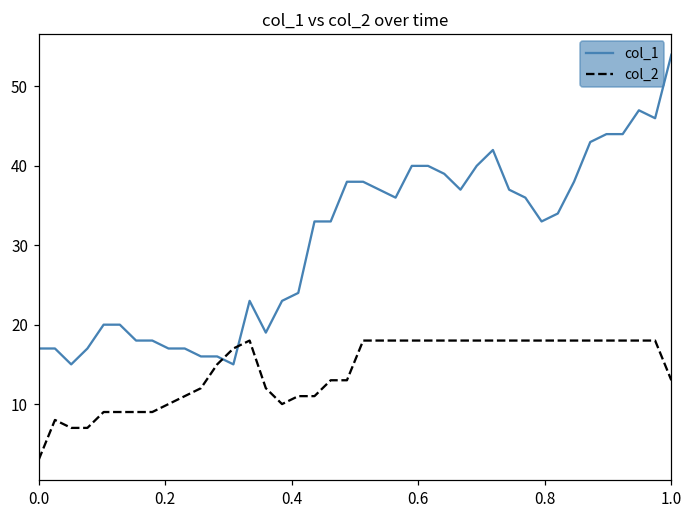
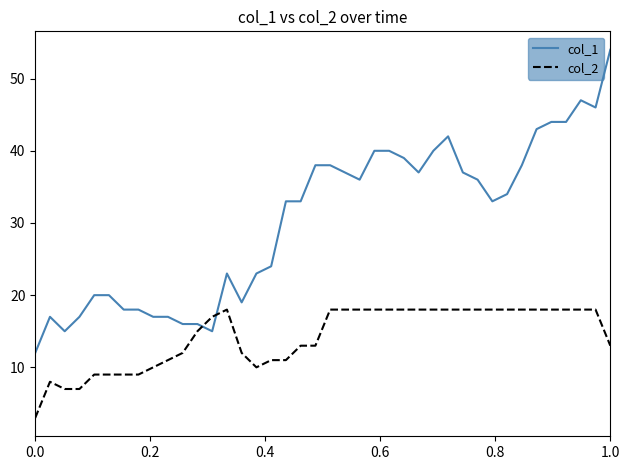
  {
    "col_1": {
-     "0.0": 17,
+     "0.0": 12,
      "1.0": 54
    },
    "col_2": {
      "0.0": 3,
      "1.0": 13
    }
  }
